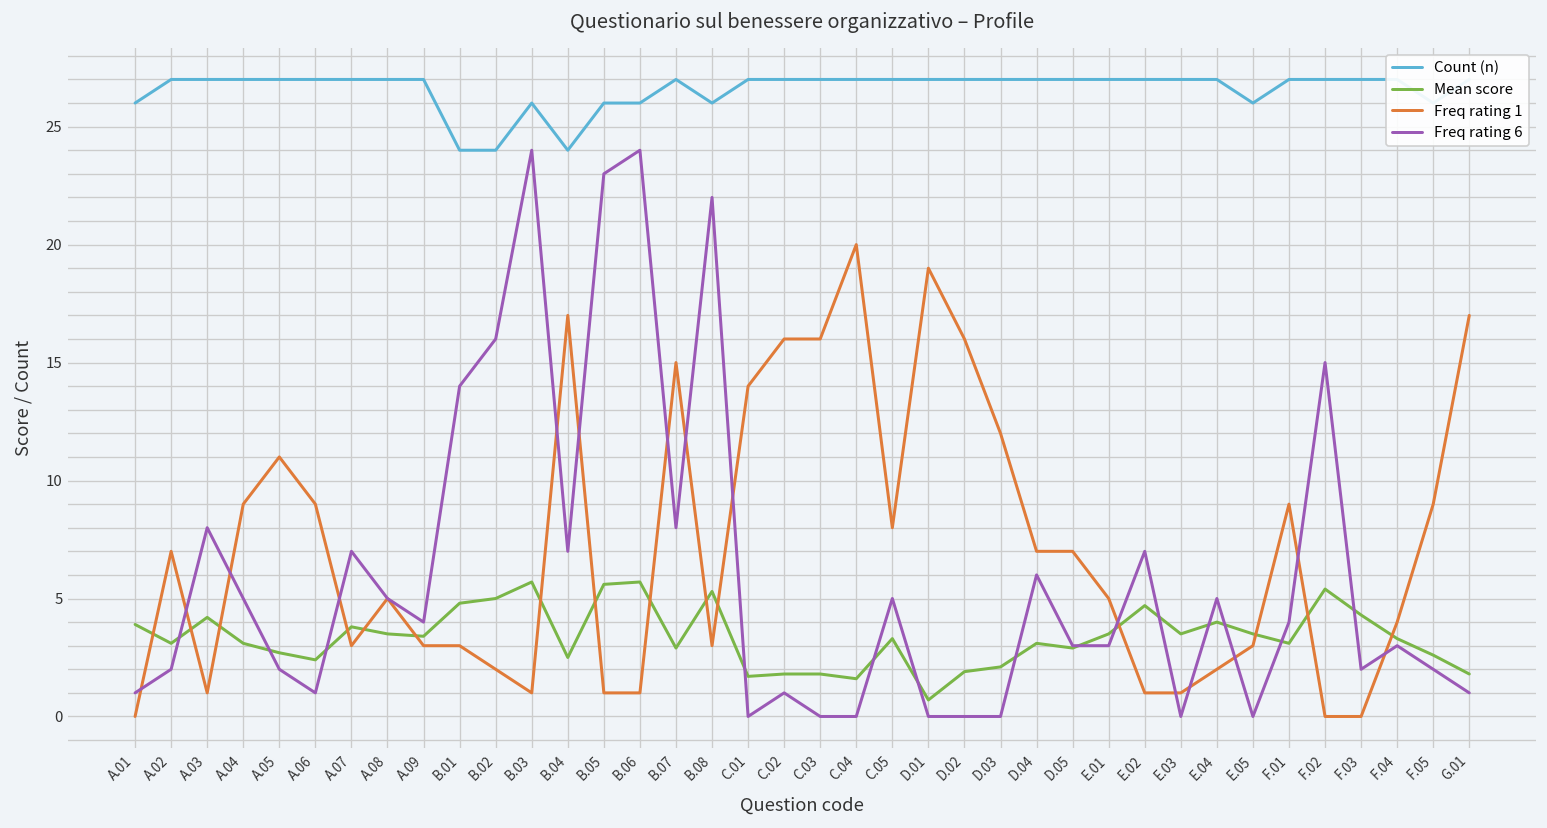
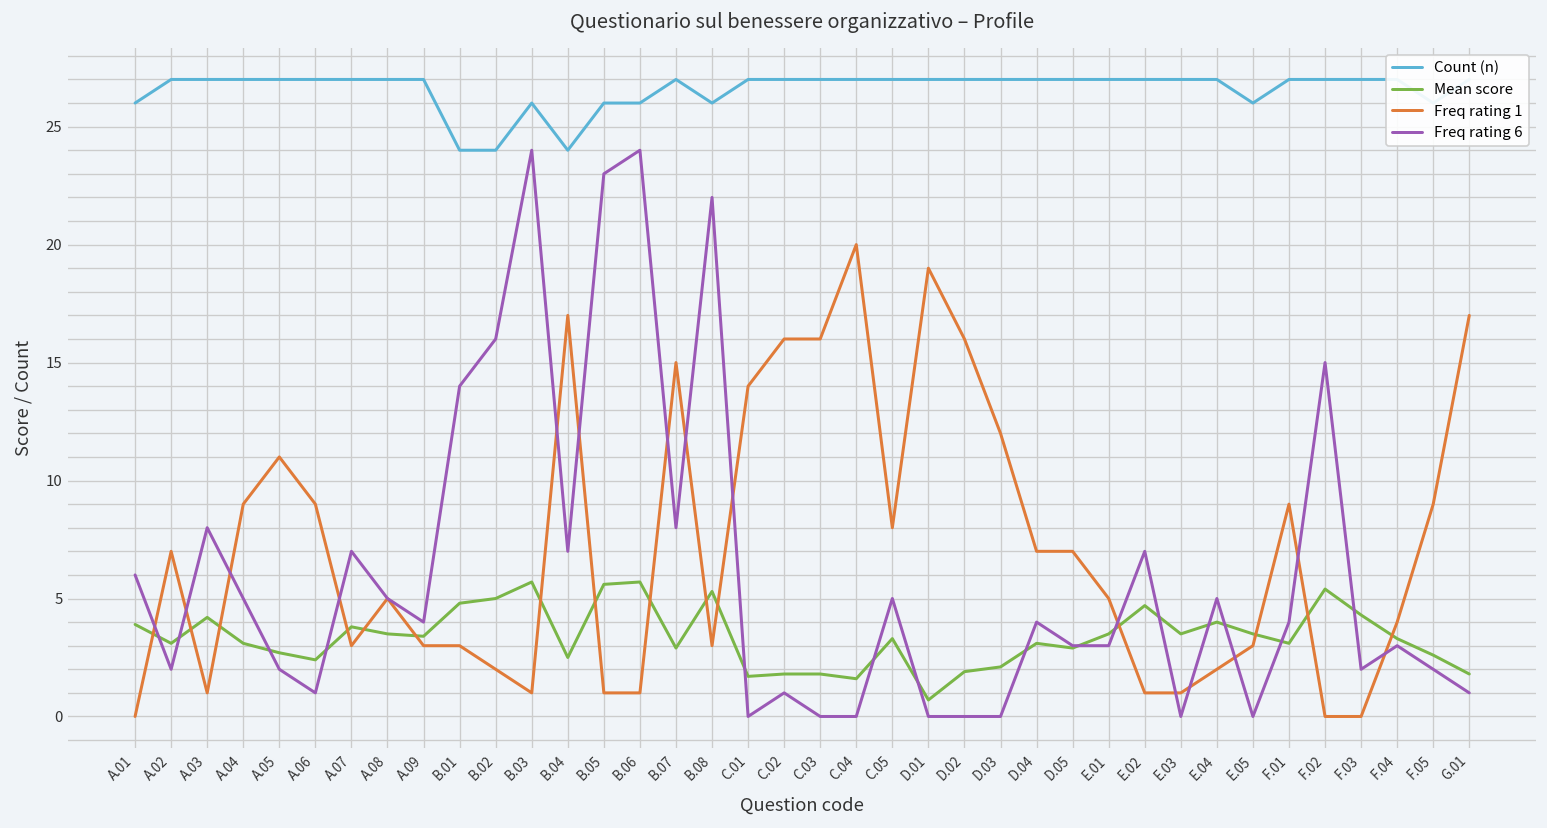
  {
    "Count (n)": {
      "A.01": 26,
      "A.02": 27,
      "A.03": 27,
      "A.04": 27,
      "A.05": 27,
      "A.06": 27,
      "A.07": 27,
      "A.08": 27,
      "A.09": 27,
      "B.01": 24,
      "B.02": 24,
      "B.03": 26,
      "B.04": 24,
      "B.05": 26,
      "B.06": 26,
      "B.07": 27,
      "B.08": 26,
      "C.01": 27,
      "C.02": 27,
      "C.03": 27,
      "C.04": 27,
      "C.05": 27,
      "D.01": 27,
      "D.02": 27,
      "D.03": 27,
      "D.04": 27,
      "D.05": 27,
      "E.01": 27,
      "E.02": 27,
      "E.03": 27,
      "E.04": 27,
      "E.05": 26,
      "F.01": 27,
      "F.02": 27,
      "F.03": 27
    },
    "Mean score": {
      "A.01": 4,
      "A.02": 3,
      "A.03": 4.2,
      "A.04": 3,
      "A.05": 2.7,
      "A.06": 2.4,
      "A.07": 3.8,
      "A.08": 3.5,
      "A.09": 3.4,
      "B.01": 4.8,
      "B.02": 5,
      "B.03": 5.7,
      "B.04": 2.5,
      "B.05": 5.6,
      "B.06": 5.7,
      "B.07": 3,
      "B.08": 5.3,
      "C.01": 1.7,
      "C.02": 1.8,
      "C.03": 1.8,
      "C.04": 1.6,
      "C.05": 3.3,
      "D.01": 0.7,
      "D.02": 2,
      "D.03": 2,
      "D.04": 3,
      "E.01": 3.5,
      "E.02": 4.7,
      "E.03": 3.5,
      "E.04": 4,
      "E.05": 3.5,
      "F.01": 3,
      "F.02": 5.4,
      "F.03": 4.3,
      "F.04": 3.3,
      "F.05": 2.6,
      "G.01": 1.8
    },
    "Freq rating 1": {
      "A.01": 0,
      "A.02": 7,
      "A.03": 1,
      "A.04": 9,
      "A.05": 11,
      "A.06": 9,
      "A.07": 3,
      "A.09": 3,
      "B.01": 3,
      "B.02": 2,
      "B.03": 1,
      "B.04": 17,
      "B.05": 1,
      "B.06": 1,
      "B.07": 15,
      "B.08": 3,
      "C.01": 14,
      "C.02": 16,
      "C.03": 16,
      "C.04": 20,
      "C.05": 8,
      "D.01": 19,
      "D.02": 16,
      "D.03": 12,
      "D.04": 7,
      "D.05": 7,
      "E.01": 5,
      "E.02": 1,
      "E.03": 1,
      "E.04": 2,
      "E.05": 3,
      "F.01": 9,
      "F.02": 0,
      "F.03": 0,
      "F.04": 4,
      "F.05": 9,
      "G.01": 17
    },
    "Freq rating 6": {
-     "A.01": 1,
+     "A.01": 6,
      "A.02": 2,
      "A.03": 8,
      "A.04": 5,
      "A.05": 2,
      "A.06": 1,
      "A.07": 7,
      "A.09": 4,
      "B.01": 14,
      "B.02": 16,
      "B.03": 24,
      "B.04": 7,
      "B.05": 23,
      "B.06": 24,
      "B.07": 8,
      "B.08": 22,
      "C.01": 0,
      "C.02": 1,
      "C.03": 0,
      "C.04": 0,
      "C.05": 5,
      "D.01": 0,
      "D.02": 0,
      "D.03": 0,
-     "D.04": 6,
+     "D.04": 4,
      "E.01": 3,
      "E.02": 7,
      "E.03": 0,
      "E.04": 5,
      "E.05": 0,
      "F.01": 4,
      "F.02": 15,
      "F.03": 2,
      "F.04": 3,
      "F.05": 2,
      "G.01": 1
    }
  }
